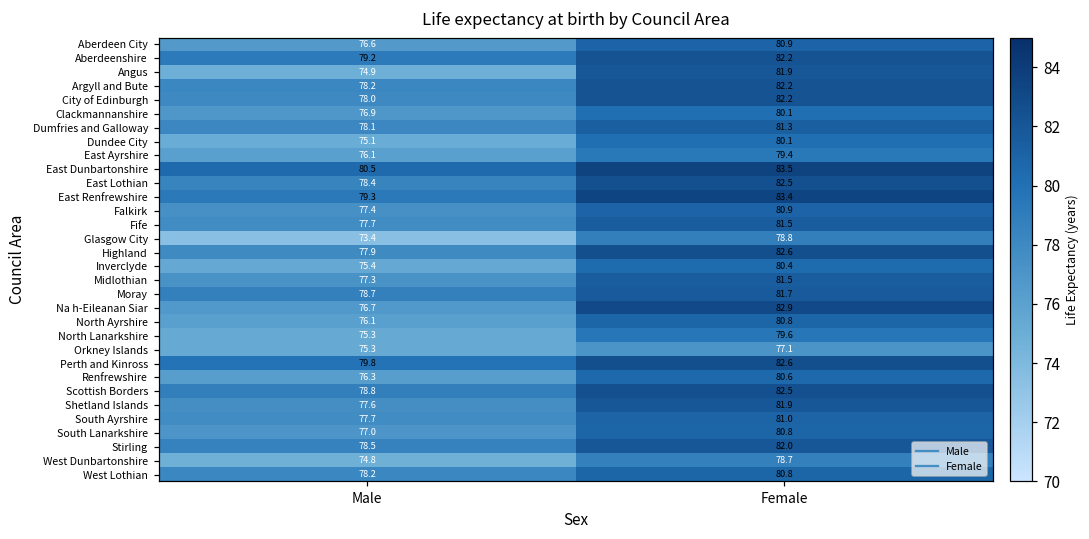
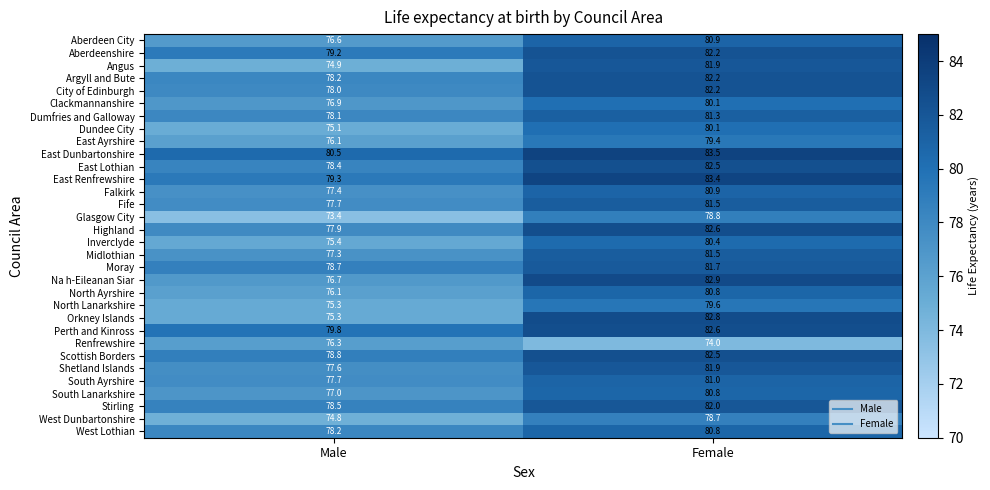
  {
    "Aberdeen City": {
      "Male": 76.6,
      "Female": 80.9
    },
    "Aberdeenshire": {
      "Male": 79.2,
      "Female": 82.2
    },
    "Angus": {
      "Male": 74.9,
      "Female": 81.9
    },
    "Argyll and Bute": {
      "Male": 78.2,
      "Female": 82.2
    },
    "City of Edinburgh": {
      "Male": 78.0,
      "Female": 82.2
    },
    "Clackmannanshire": {
      "Male": 76.9,
      "Female": 80.1
    },
    "Dumfries and Galloway": {
      "Male": 78.1,
      "Female": 81.3
    },
    "Dundee City": {
      "Male": 75.1,
      "Female": 80.1
    },
    "East Ayrshire": {
      "Male": 76.1,
      "Female": 79.4
    },
    "East Dunbartonshire": {
      "Male": 80.5,
      "Female": 83.5
    },
    "East Lothian": {
      "Male": 78.4,
      "Female": 82.5
    },
    "East Renfrewshire": {
      "Male": 79.3,
      "Female": 83.4
    },
    "Falkirk": {
      "Male": 77.4,
      "Female": 80.9
    },
    "Fife": {
      "Male": 77.7,
      "Female": 81.5
    },
    "Glasgow City": {
      "Male": 73.4,
      "Female": 78.8
    },
    "Highland": {
      "Male": 77.9,
      "Female": 82.6
    },
    "Inverclyde": {
      "Male": 75.4,
      "Female": 80.4
    },
    "Midlothian": {
      "Male": 77.3,
      "Female": 81.5
    },
    "Moray": {
      "Male": 78.7,
      "Female": 81.7
    },
    "Na h-Eileanan Siar": {
      "Male": 76.7,
      "Female": 82.9
    },
    "North Ayrshire": {
      "Male": 76.1,
      "Female": 80.8
    },
    "North Lanarkshire": {
      "Male": 75.3,
      "Female": 79.6
    },
    "Orkney Islands": {
      "Male": 75.3,
-     "Female": 77.1
+     "Female": 82.8
    },
    "Perth and Kinross": {
      "Male": 79.8,
      "Female": 82.6
    },
    "Renfrewshire": {
      "Male": 76.3,
-     "Female": 80.6
+     "Female": 74.0
    },
    "Scottish Borders": {
      "Male": 78.8,
      "Female": 82.5
    },
    "Shetland Islands": {
      "Male": 77.6,
      "Female": 81.9
    },
    "South Ayrshire": {
      "Male": 77.7,
      "Female": 81.0
    },
    "South Lanarkshire": {
      "Male": 77.0,
      "Female": 80.8
    },
    "Stirling": {
      "Male": 78.5,
      "Female": 82.0
    },
    "West Dunbartonshire": {
      "Male": 74.8,
      "Female": 78.7
    },
    "West Lothian": {
      "Male": 78.2,
      "Female": 80.8
    }
  }
